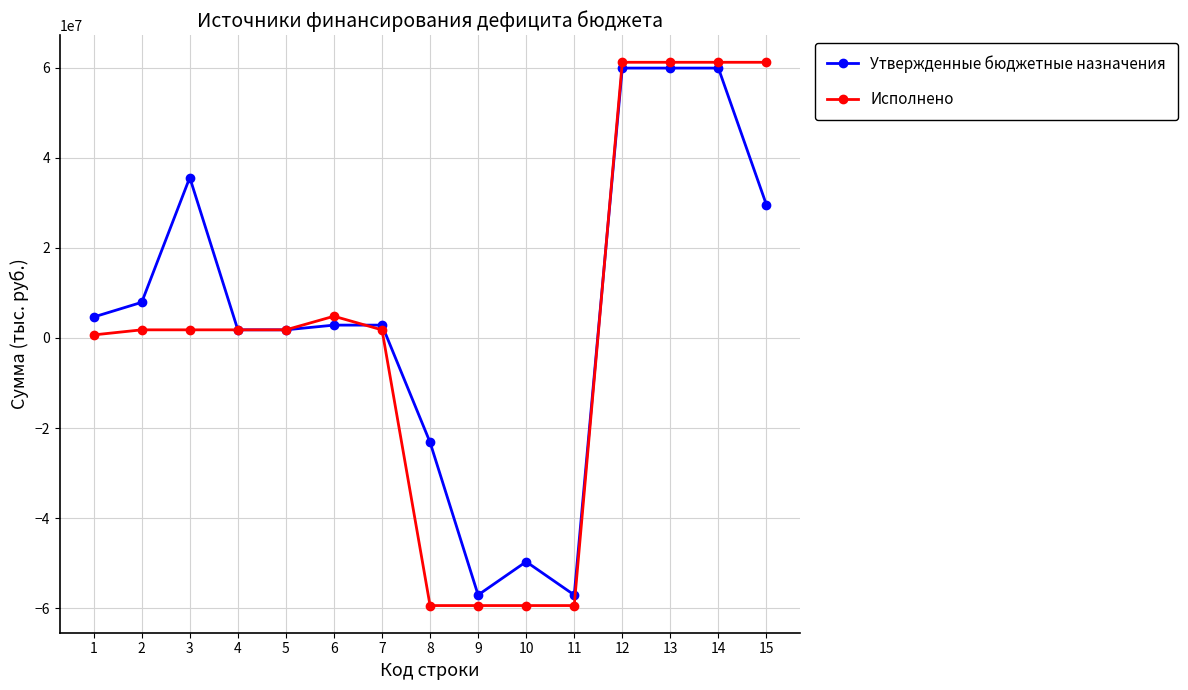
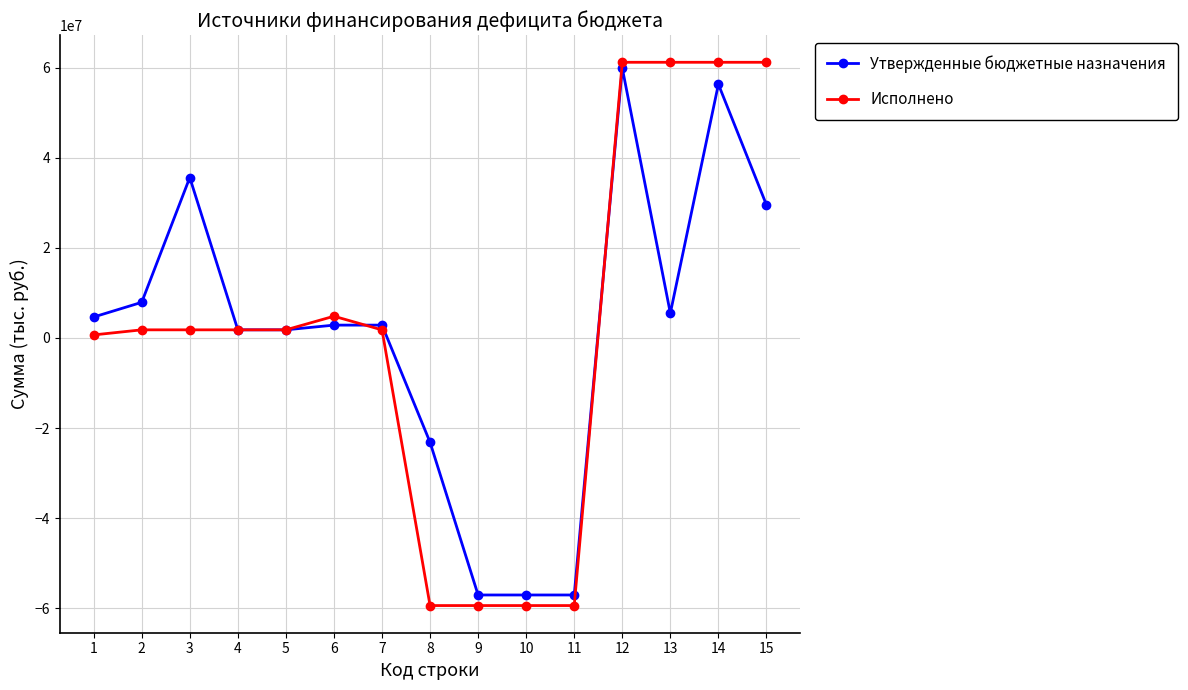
  {
    "Утвержденные бюджетные назначения": {
      "1": 5000000,
      "2": 8000000,
      "3": 36000000,
      "6": 3000000,
      "7": 3000000,
      "8": -23000000,
      "9": -57000000,
-     "10": -50000000,
+     "10": -57000000,
      "11": -57000000,
      "12": 60000000,
-     "13": 60000000,
-     "14": 60000000,
+     "13": 6000000,
+     "14": 56000000,
      "15": 30000000
    },
    "Исполнено": {
      "1": 1000000,
      "2": 2000000,
      "3": 2000000,
      "6": 5000000,
      "7": 2000000,
      "8": -59000000,
      "9": -59000000,
      "10": -59000000,
      "11": -59000000,
      "12": 61000000,
      "13": 61000000,
      "14": 61000000,
      "15": 61000000
    }
  }
